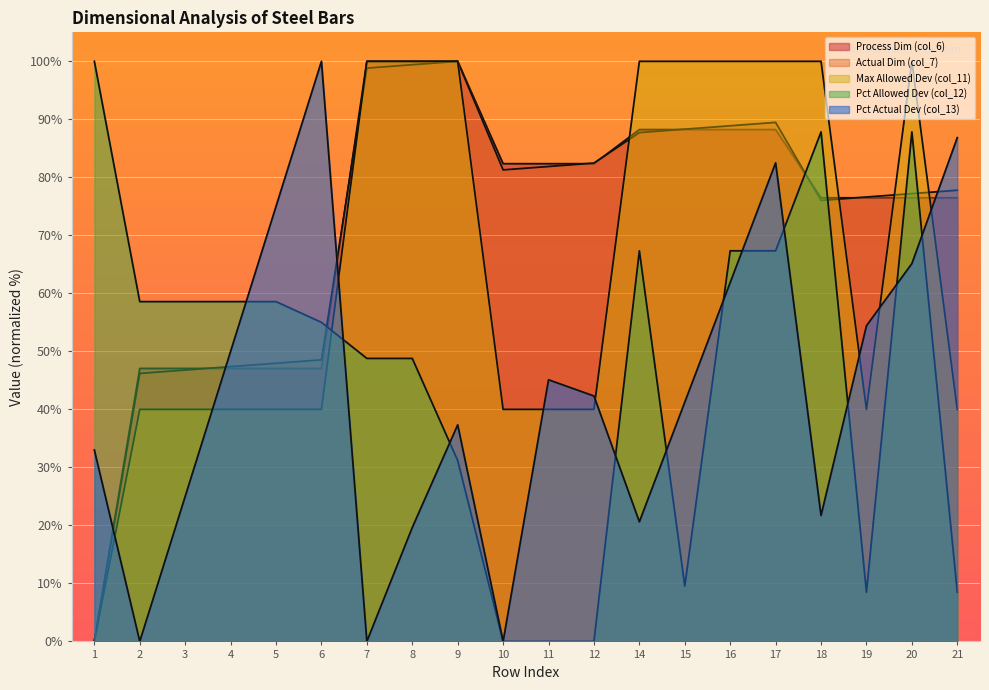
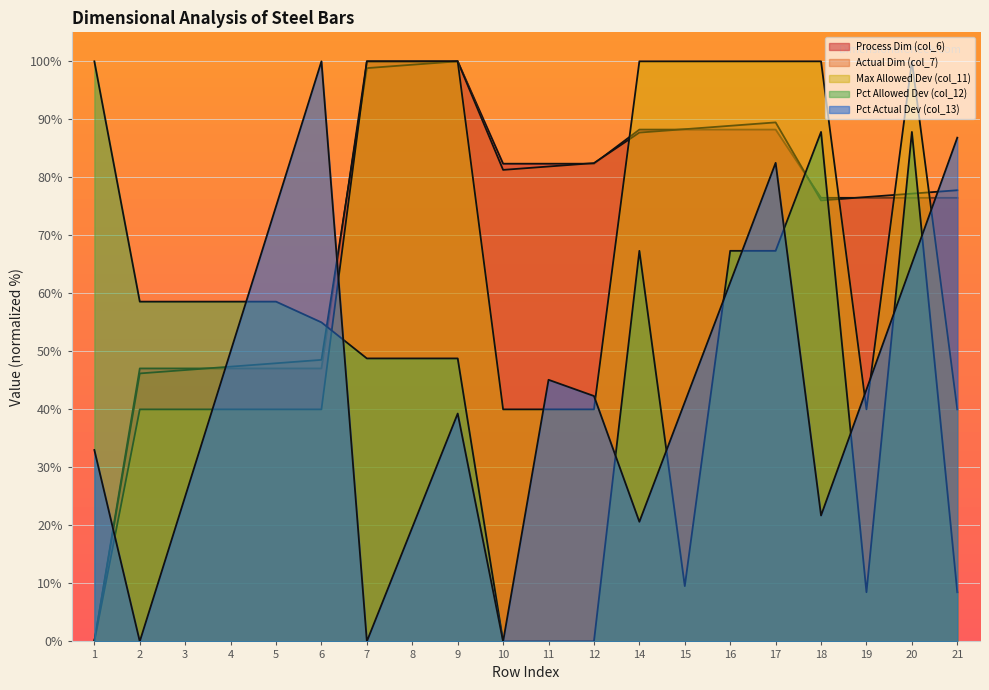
  {
    "Pct Allowed Dev (col_12)": {
      "1": "100%",
      "2": "59%",
      "3": "59%",
      "4": "59%",
      "5": "59%",
      "6": "55%",
      "7": "49%",
      "8": "49%",
-     "9": "31%",
+     "9": "49%",
      "11": "0%",
      "12": "0%",
      "14": "67%",
      "15": "10%",
      "16": "67%",
      "17": "67%",
      "18": "88%",
      "19": "8%",
      "20": "88%",
      "21": "8%"
    },
    "Pct Actual Dev (col_13)": {
      "1": "33%",
      "2": "0%",
      "3": "25%",
      "4": "50%",
      "5": "75%",
      "6": "100%",
      "7": "0%",
      "8": "20%",
-     "9": "37%",
+     "9": "39%",
      "11": "45%",
      "12": "42%",
      "14": "21%",
      "15": "41%",
      "16": "62%",
      "17": "82%",
      "18": "22%",
-     "19": "54%",
+     "19": "43%",
      "20": "65%",
      "21": "87%"
    }
  }
